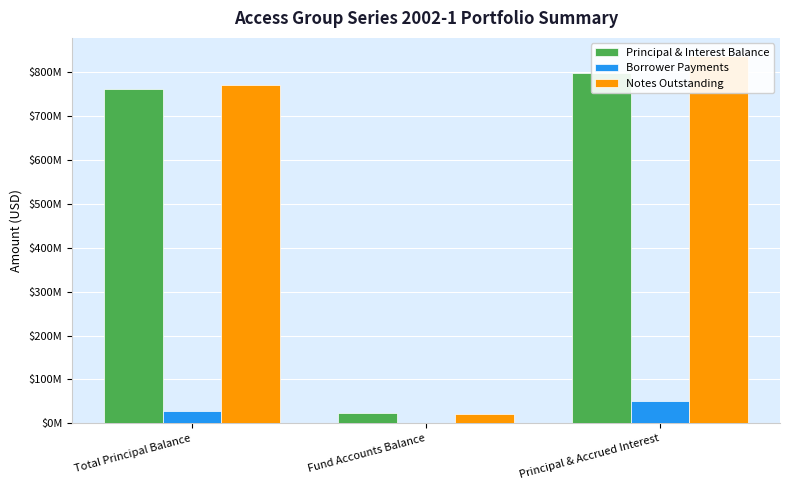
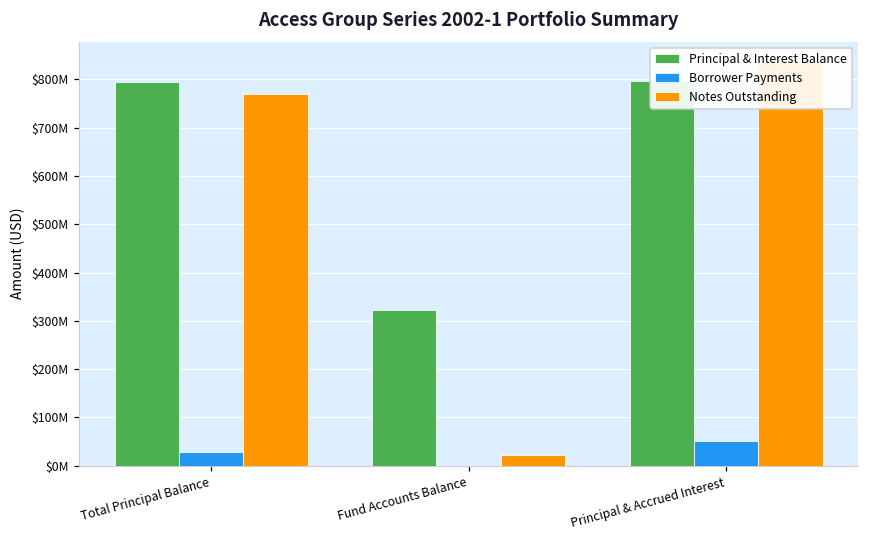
  {
    "Principal & Interest Balance": {
-     "Total Principal Balance": "$760000000",
-     "Fund Accounts Balance": "$20000000"
+     "Total Principal Balance": "$790000000",
+     "Fund Accounts Balance": "$320000000"
    },
    "Borrower Payments": {
      "Total Principal Balance": "$30000000",
      "Principal & Accrued Interest": "$50000000"
    },
    "Notes Outstanding": {
      "Total Principal Balance": "$770000000",
      "Fund Accounts Balance": "$20000000"
    }
  }
